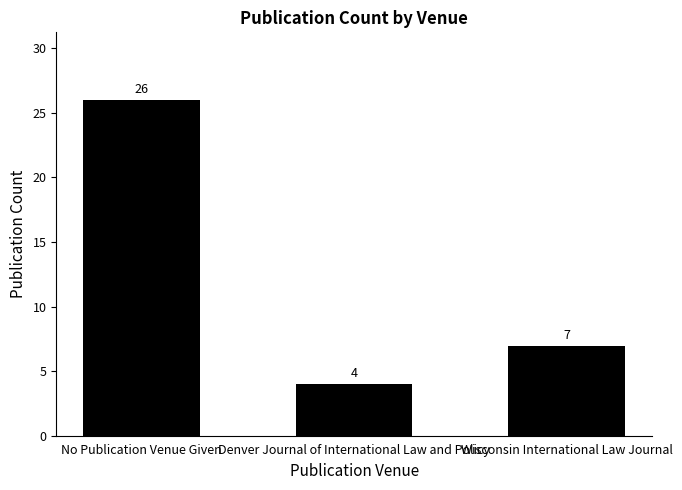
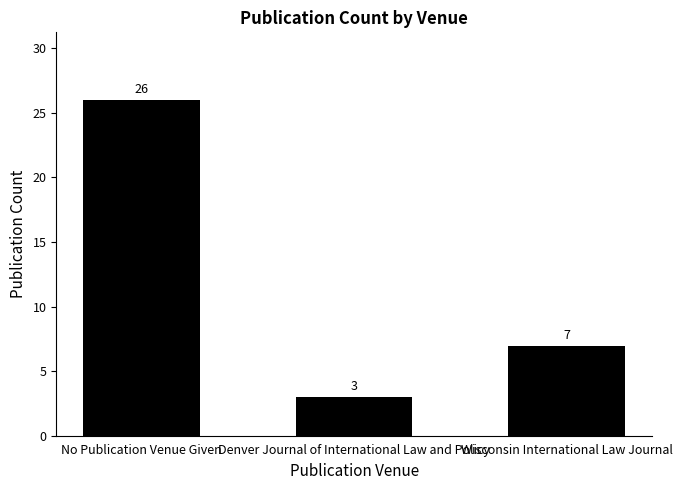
  {
    "No Publication Venue Given": 26,
-   "Denver Journal of International Law and Policy": 4,
+   "Denver Journal of International Law and Policy": 3,
    "Wisconsin International Law Journal": 7
  }
